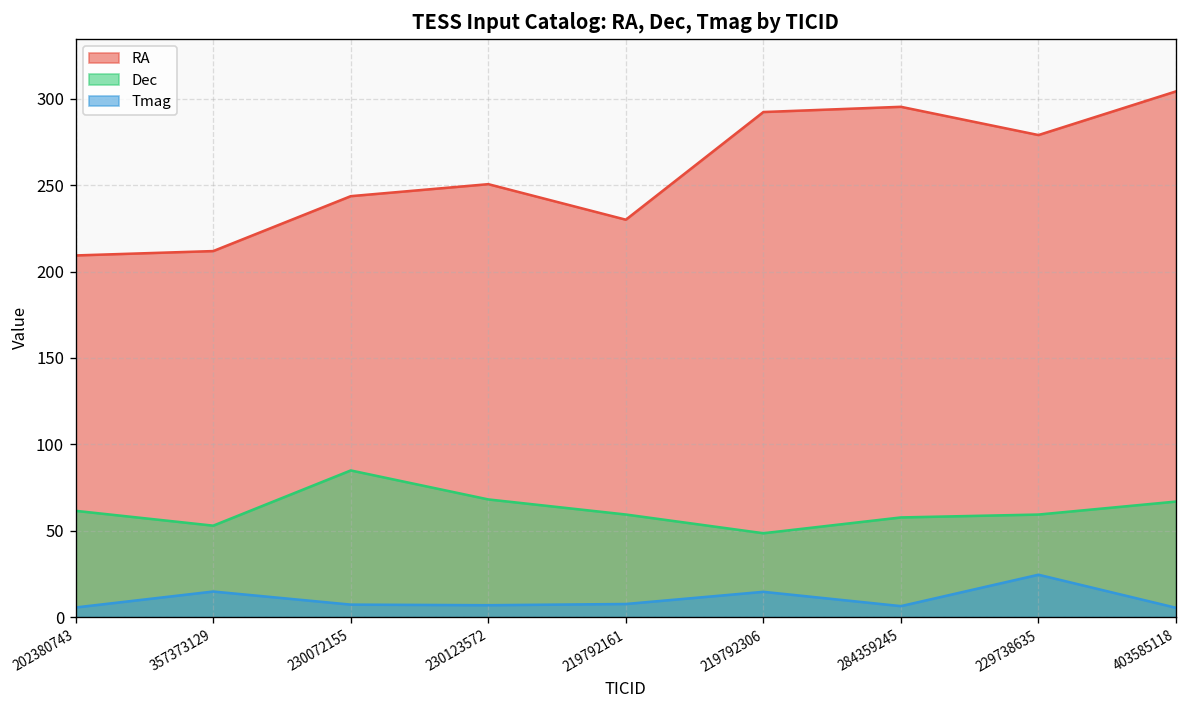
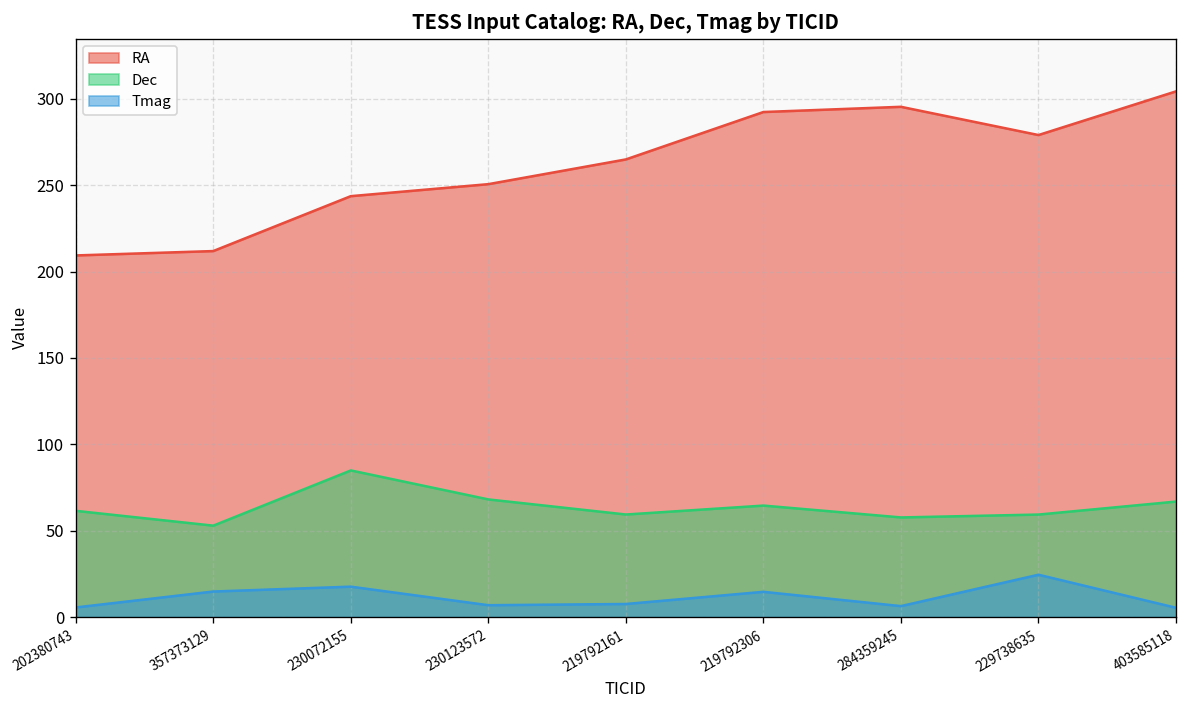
  {
    "RA": {
      "202380743": 209,
      "357373129": 212,
      "230072155": 244,
      "230123572": 251,
-     "219792161": 230,
+     "219792161": 265,
      "219792306": 292,
      "284359245": 295,
      "229738635": 279,
      "403585118": 304
    },
    "Dec": {
      "202380743": 61,
      "357373129": 53,
      "230072155": 85,
      "230123572": 68,
      "219792161": 59,
-     "219792306": 49,
+     "219792306": 65,
      "284359245": 58,
      "229738635": 59,
      "403585118": 67
    },
    "Tmag": {
      "202380743": 6,
      "357373129": 15,
-     "230072155": 7,
+     "230072155": 18,
      "230123572": 7,
      "219792161": 8,
      "219792306": 15,
      "284359245": 6,
      "229738635": 25,
      "403585118": 5
    }
  }
